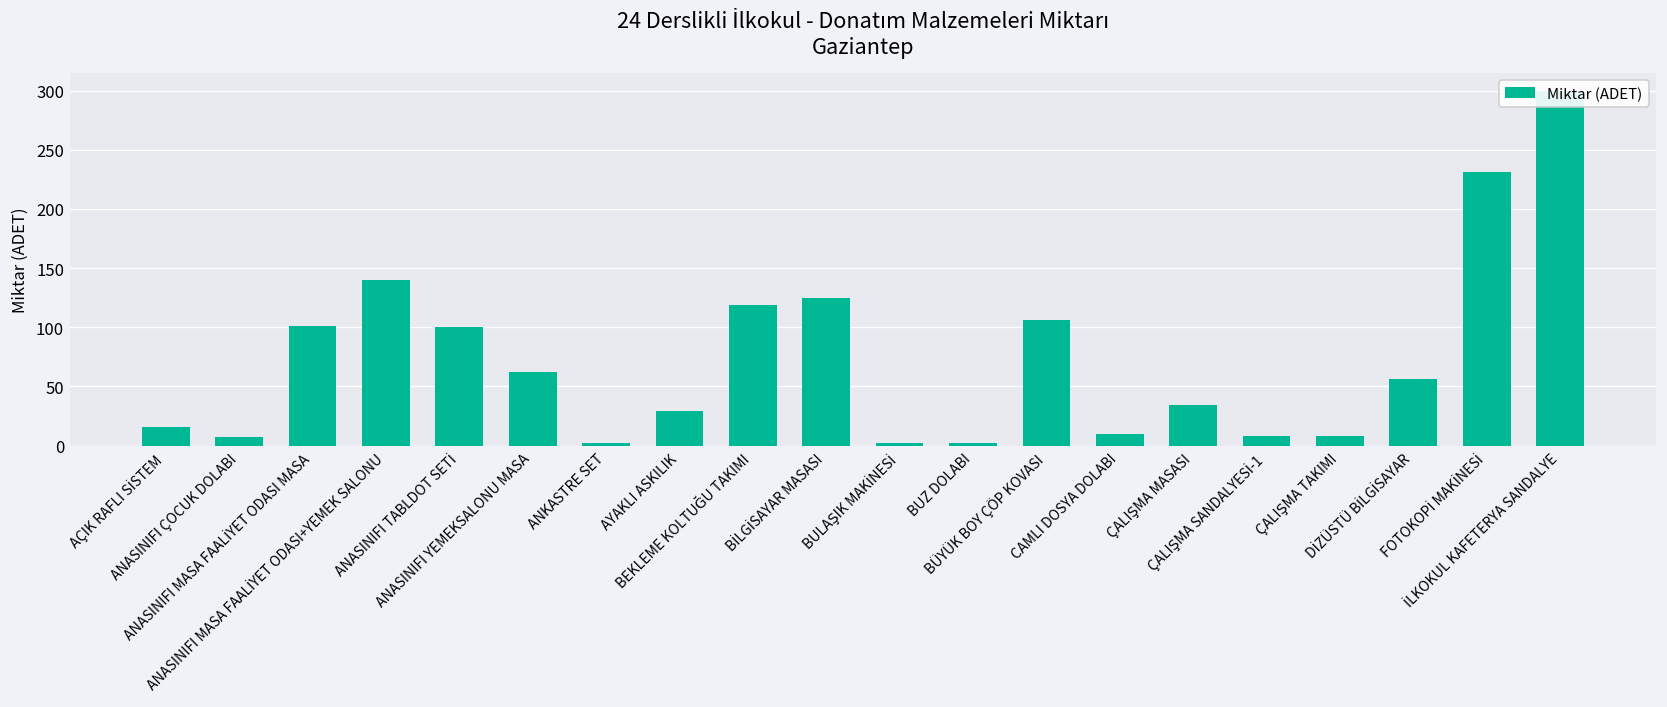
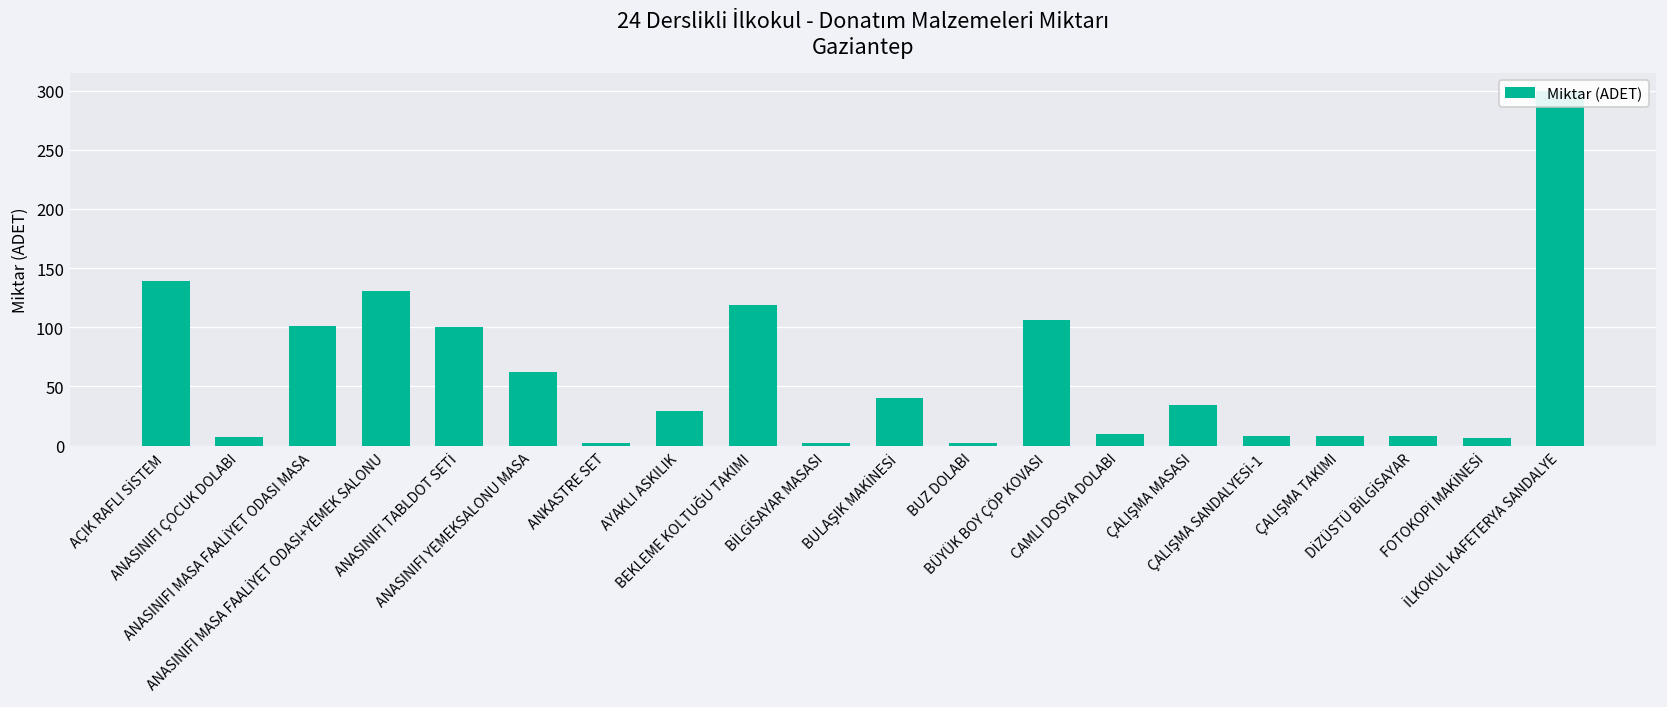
  {
-   "AÇIK RAFLI SİSTEM": 20,
+   "AÇIK RAFLI SİSTEM": 140,
    "ANASINIFI ÇOCUK DOLABI": 10,
    "ANASINIFI MASA FAALİYET ODASI MASA": 100,
-   "ANASINIFI MASA FAALİYET ODASI+YEMEK SALONU": 140,
+   "ANASINIFI MASA FAALİYET ODASI+YEMEK SALONU": 130,
    "ANASINIFI TABLDOT SETİ": 100,
    "ANASINIFI YEMEKSALONU MASA": 60,
    "AYAKLI ASKILIK": 30,
    "BEKLEME KOLTUĞU TAKIMI": 120,
-   "BİLGİSAYAR MASASI": 130,
-   "BULAŞIK MAKİNESİ": 0,
+   "BİLGİSAYAR MASASI": 0,
+   "BULAŞIK MAKİNESİ": 40,
    "BÜYÜK BOY ÇÖP KOVASI": 110,
    "CAMLI DOSYA DOLABI": 10,
    "ÇALIŞMA MASASI": 30,
    "ÇALIŞMA SANDALYESİ-1": 10,
    "ÇALIŞMA TAKIMI": 10,
-   "DİZÜSTÜ BİLGİSAYAR": 60,
-   "FOTOKOPİ MAKİNESİ": 230
+   "DİZÜSTÜ BİLGİSAYAR": 10,
+   "FOTOKOPİ MAKİNESİ": 10
  }
